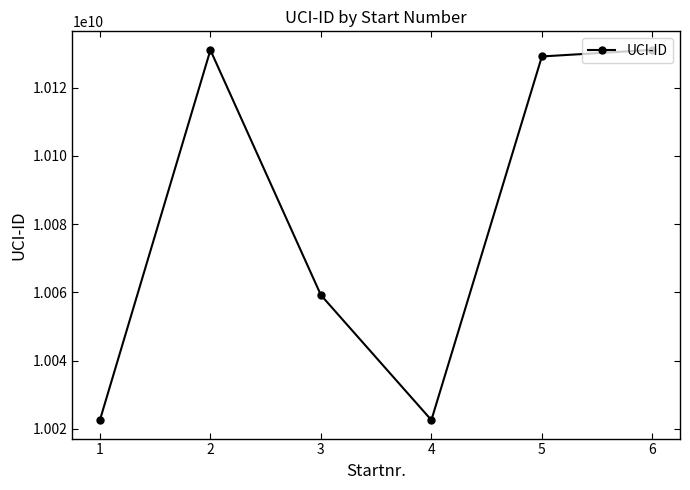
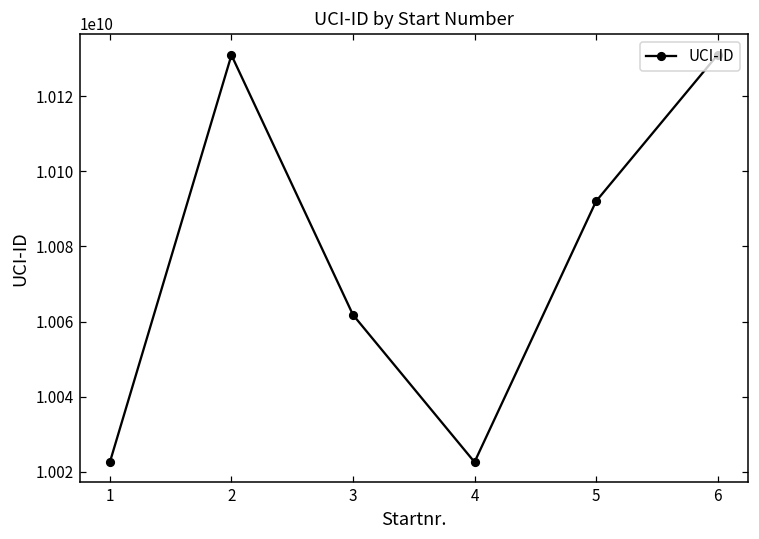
  {
    "1": 10023000000,
    "2": 10131000000,
-   "3": 10059000000,
+   "3": 10062000000,
    "4": 10023000000,
-   "5": 10129000000
+   "5": 10092000000
  }
